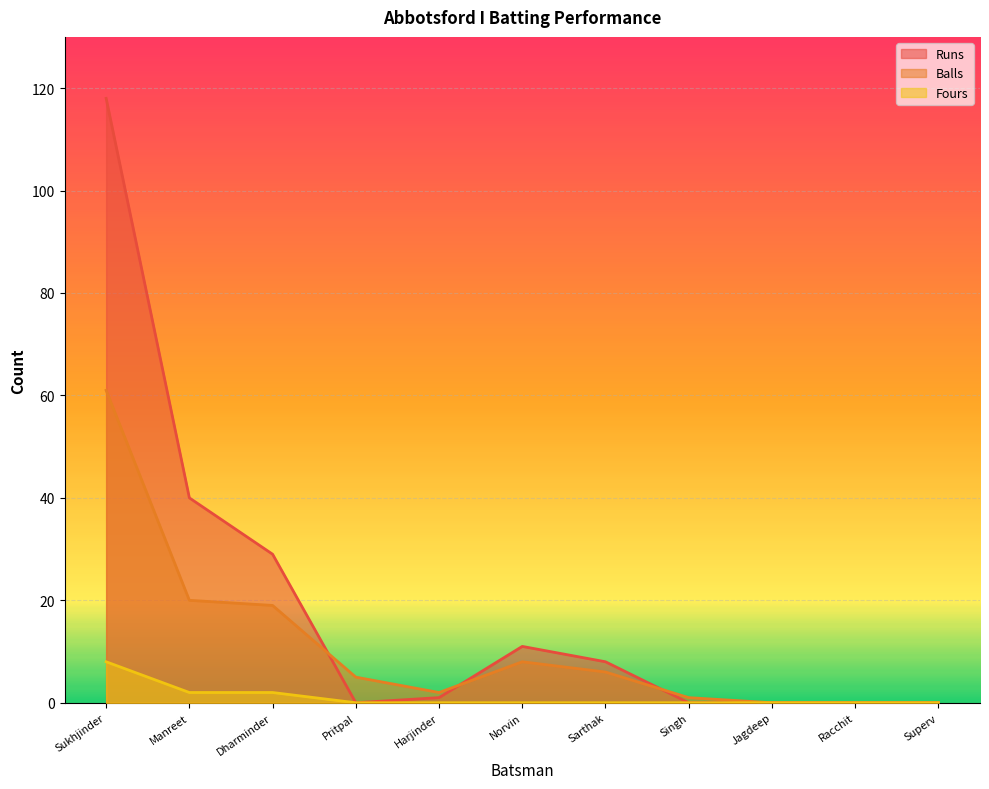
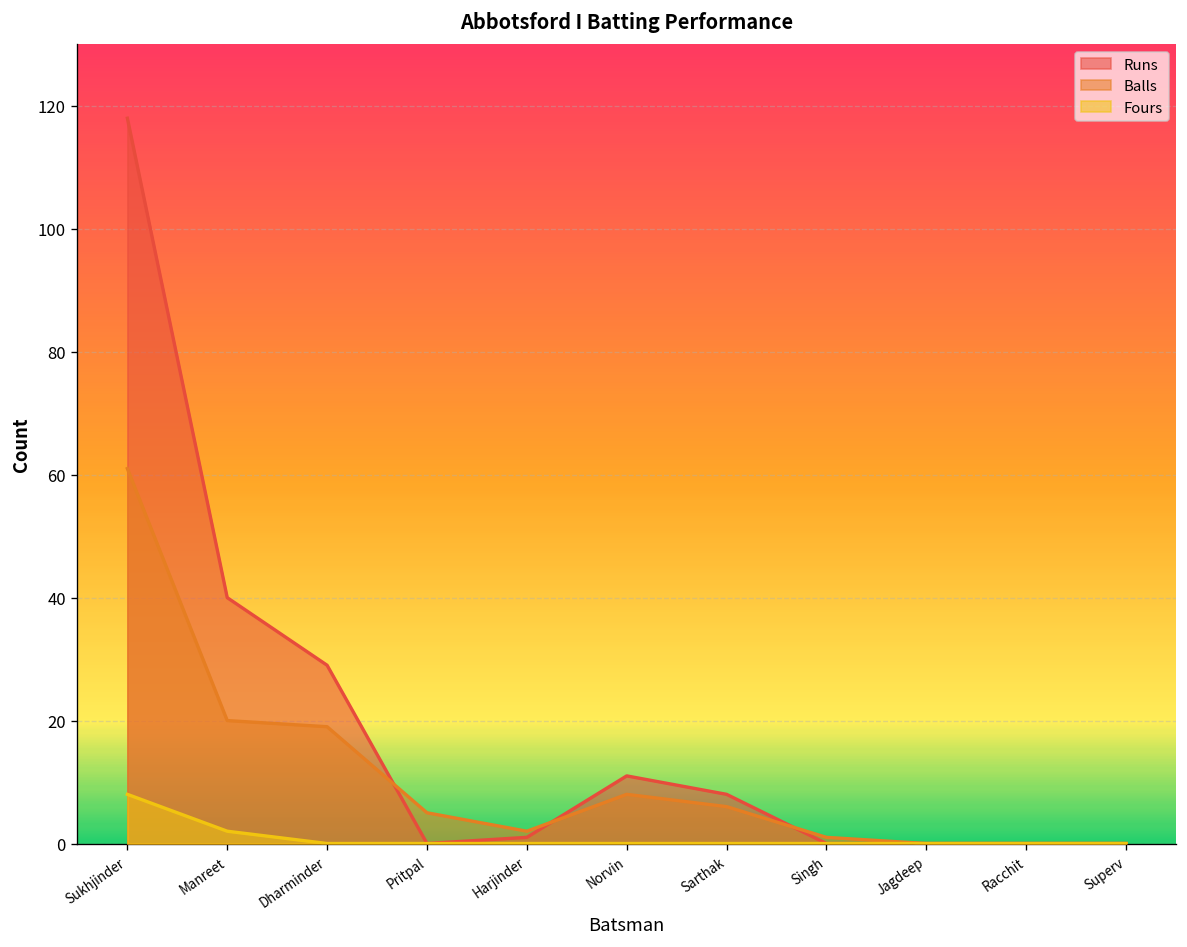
  {
    "Fours": {
      "Sukhjinder": 8,
      "Manreet": 2,
-     "Dharminder": 2,
+     "Dharminder": 0,
      "Harjinder": 0,
      "Norvin": 0,
      "Sarthak": 0
    }
  }
